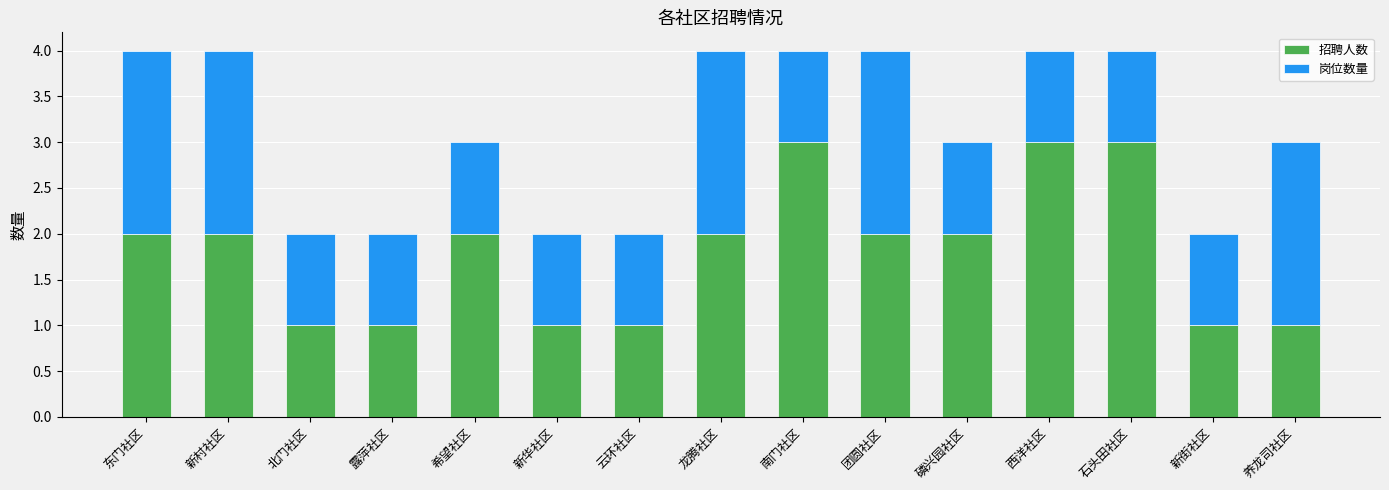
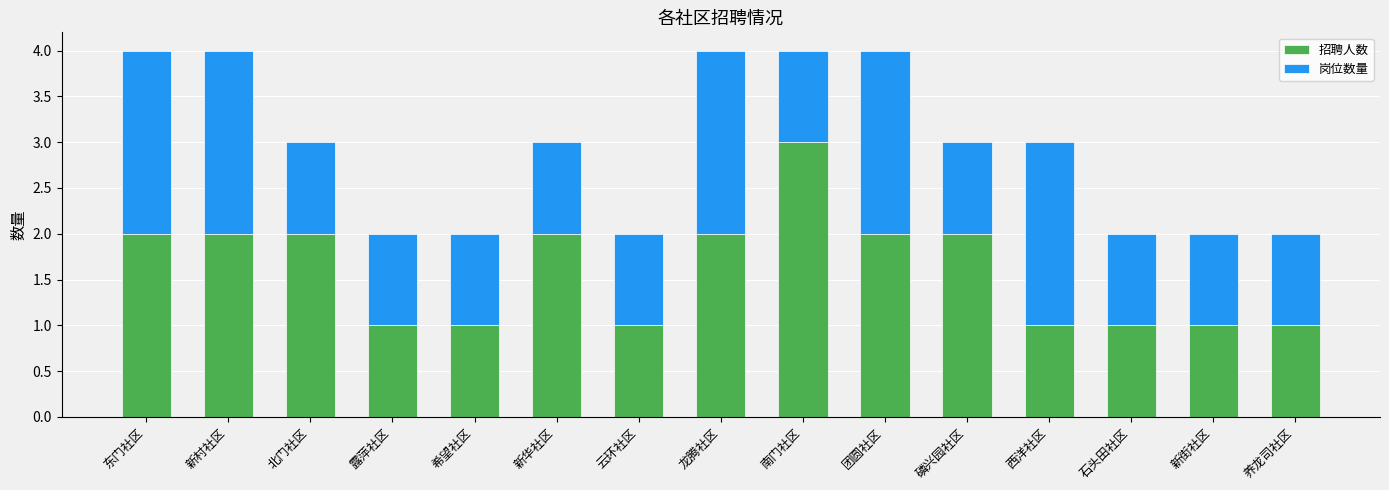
  {
    "招聘人数": {
      "东门社区": 2,
      "新村社区": 2,
-     "北门社区": 1,
+     "北门社区": 2,
      "露萍社区": 1,
-     "希望社区": 2,
-     "新华社区": 1,
+     "希望社区": 1,
+     "新华社区": 2,
      "云环社区": 1,
      "龙腾社区": 2,
      "南门社区": 3,
      "团圆社区": 2,
      "磷兴园社区": 2,
-     "西洋社区": 3,
-     "石头田社区": 3,
+     "西洋社区": 1,
+     "石头田社区": 1,
      "新街社区": 1,
      "养龙司社区": 1
    },
    "岗位数量": {
      "东门社区": 2,
      "新村社区": 2,
      "北门社区": 1,
      "露萍社区": 1,
      "希望社区": 1,
      "新华社区": 1,
      "云环社区": 1,
      "龙腾社区": 2,
      "南门社区": 1,
      "团圆社区": 2,
      "磷兴园社区": 1,
-     "西洋社区": 1,
+     "西洋社区": 2,
      "石头田社区": 1,
      "新街社区": 1,
-     "养龙司社区": 2
+     "养龙司社区": 1
    }
  }
